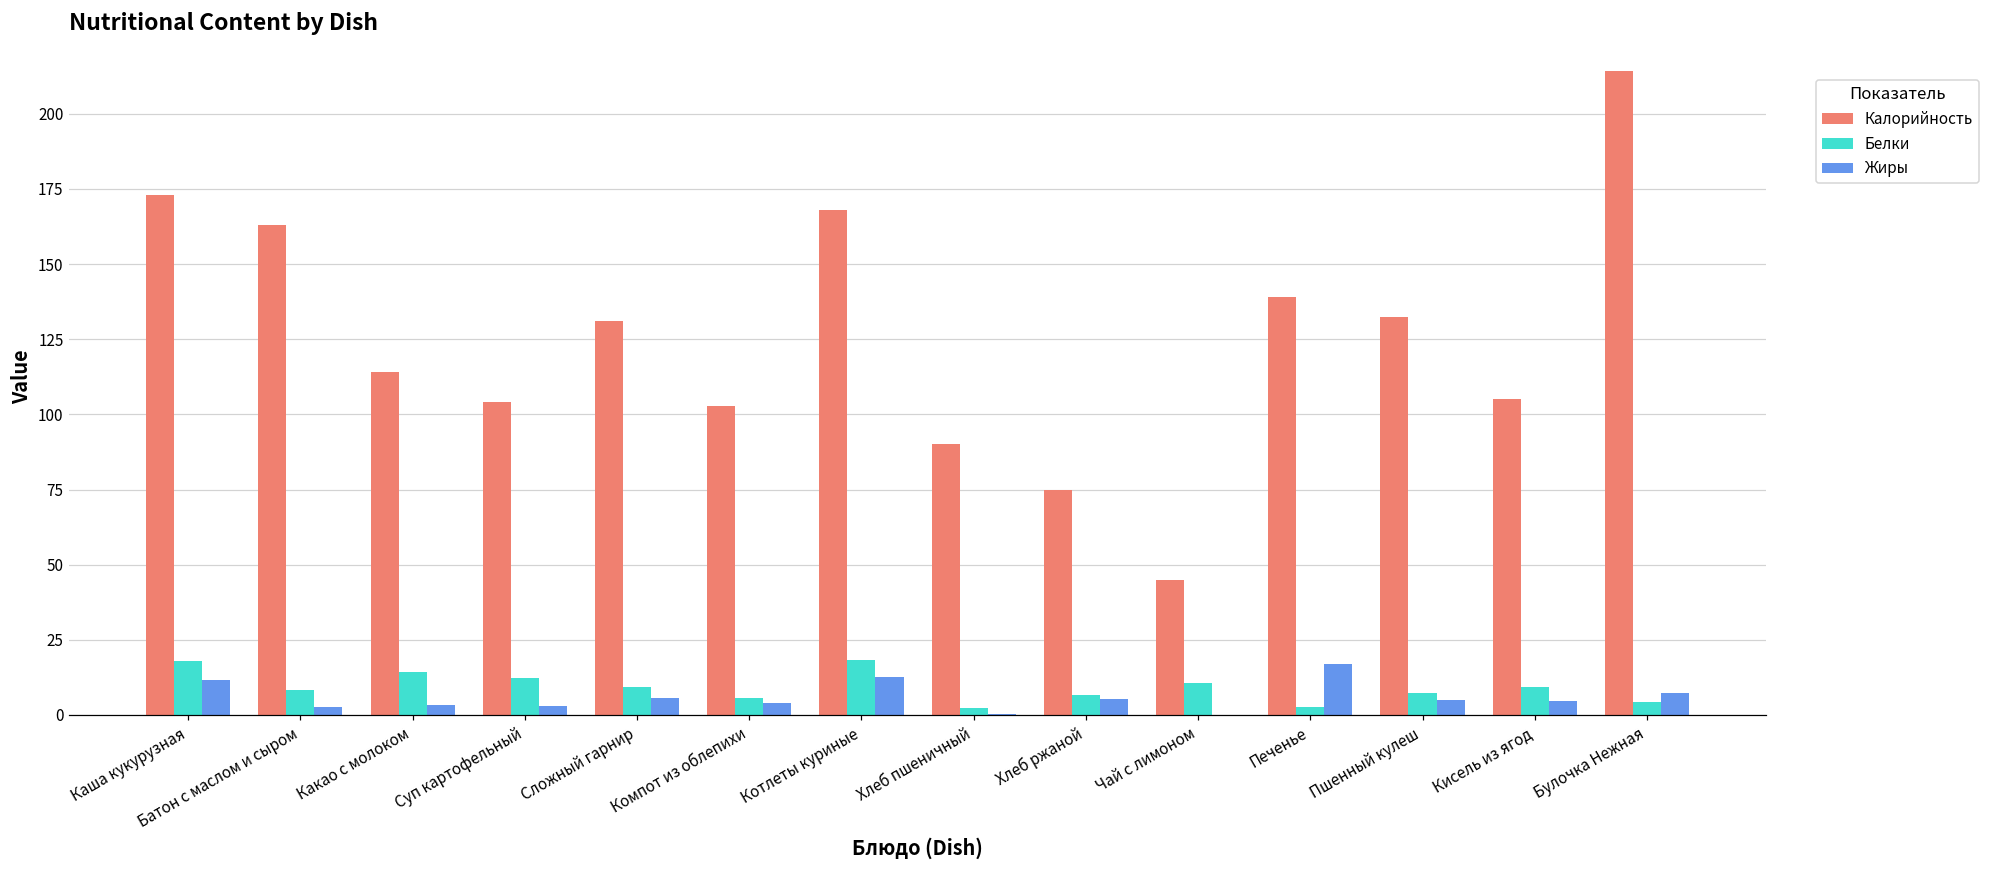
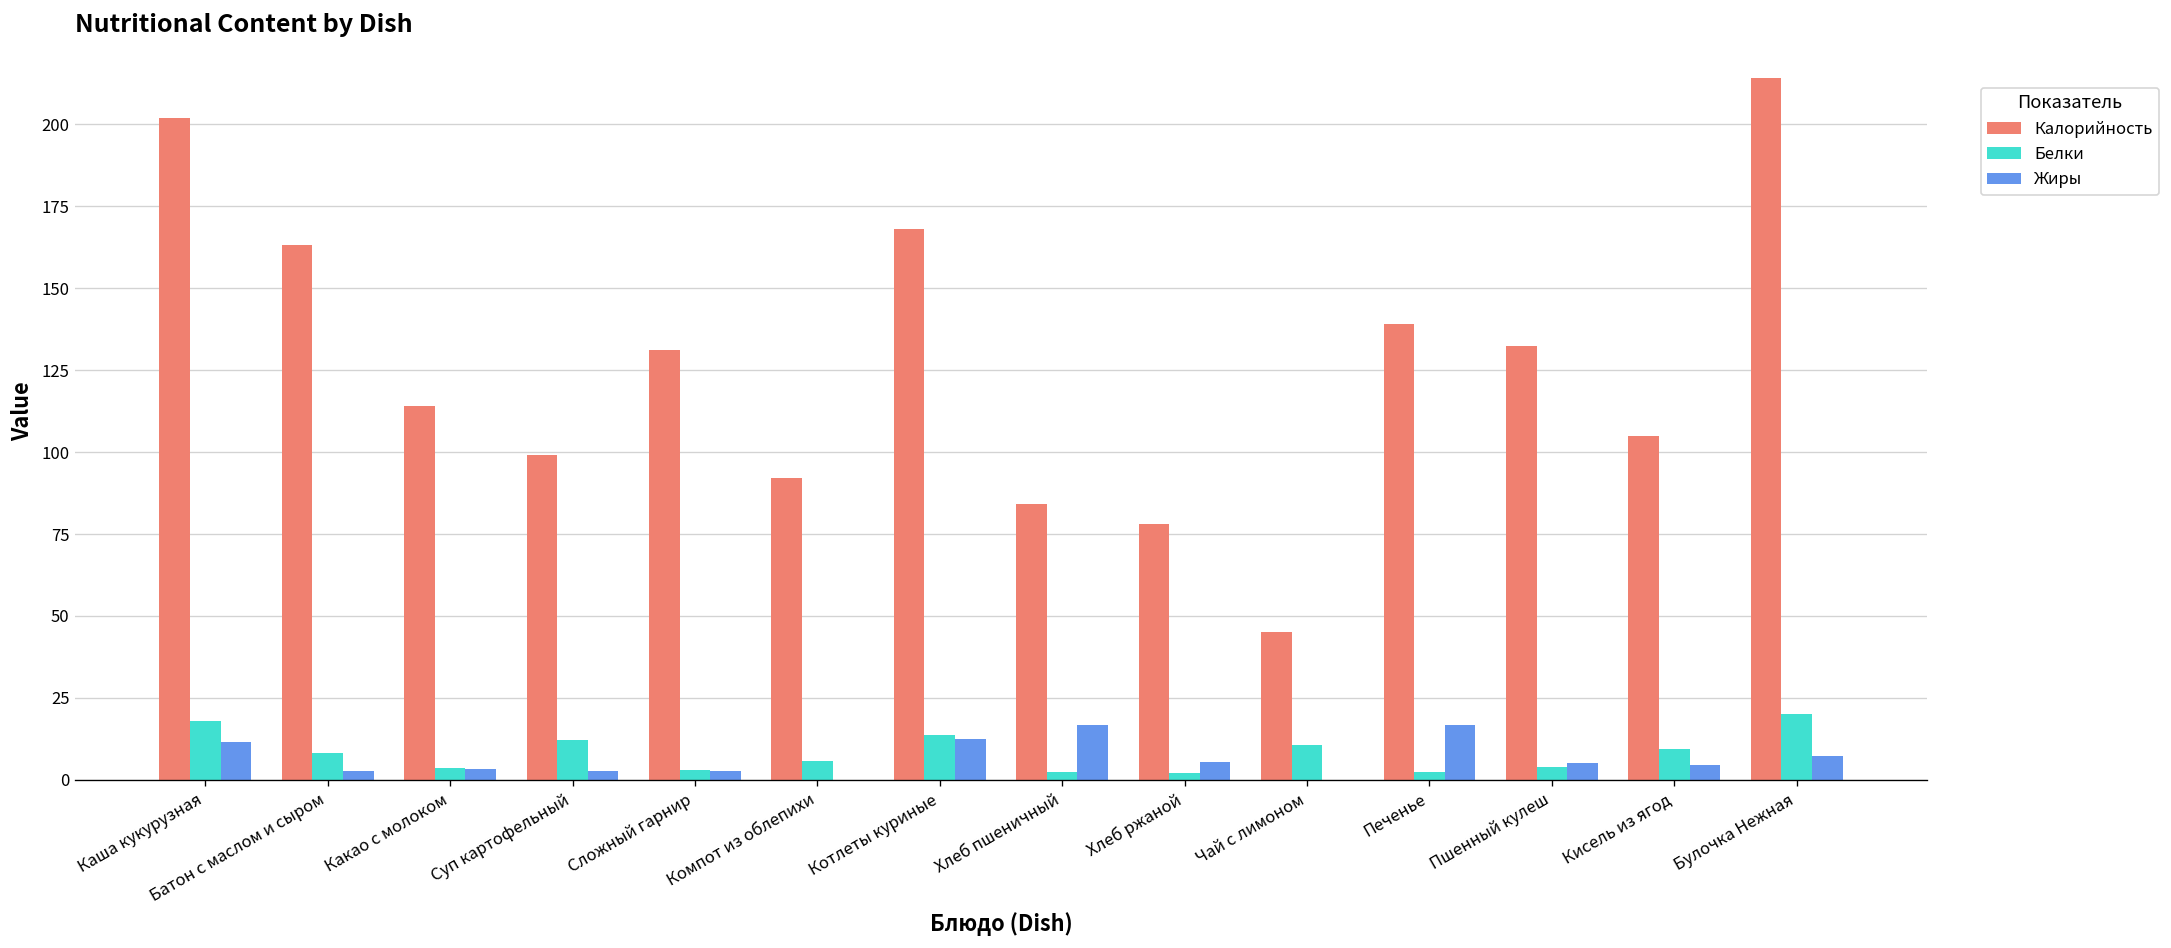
  {
    "Калорийность": {
-     "Каша кукурузная": 173,
+     "Каша кукурузная": 202,
      "Батон с маслом и сыром": 163,
      "Какао с молоком": 114,
-     "Суп картофельный": 104,
+     "Суп картофельный": 99,
      "Сложный гарнир": 131,
-     "Компот из облепихи": 103,
+     "Компот из облепихи": 92,
      "Котлеты куриные": 168,
-     "Хлеб пшеничный": 90,
-     "Хлеб ржаной": 75,
+     "Хлеб пшеничный": 84,
+     "Хлеб ржаной": 78,
      "Чай с лимоном": 45,
      "Печенье": 139,
      "Пшенный кулеш": 132,
      "Кисель из ягод": 105,
      "Булочка Нежная": 214
    },
    "Белки": {
      "Каша кукурузная": 18,
      "Батон с маслом и сыром": 8,
-     "Какао с молоком": 14,
+     "Какао с молоком": 4,
      "Суп картофельный": 12,
-     "Сложный гарнир": 9,
+     "Сложный гарнир": 3,
      "Компот из облепихи": 6,
-     "Котлеты куриные": 18,
+     "Котлеты куриные": 14,
      "Хлеб пшеничный": 2,
-     "Хлеб ржаной": 7,
+     "Хлеб ржаной": 2,
      "Чай с лимоном": 11,
      "Печенье": 3,
-     "Пшенный кулеш": 7,
+     "Пшенный кулеш": 4,
      "Кисель из ягод": 9,
-     "Булочка Нежная": 4
+     "Булочка Нежная": 20
    },
    "Жиры": {
      "Каша кукурузная": 12,
      "Батон с маслом и сыром": 3,
      "Какао с молоком": 3,
      "Суп картофельный": 3,
-     "Сложный гарнир": 6,
-     "Компот из облепихи": 4,
+     "Сложный гарнир": 3,
+     "Компот из облепихи": 0,
      "Котлеты куриные": 13,
-     "Хлеб пшеничный": 0,
+     "Хлеб пшеничный": 17,
      "Хлеб ржаной": 5,
      "Печенье": 17,
      "Пшенный кулеш": 5,
      "Кисель из ягод": 5,
      "Булочка Нежная": 7
    }
  }
